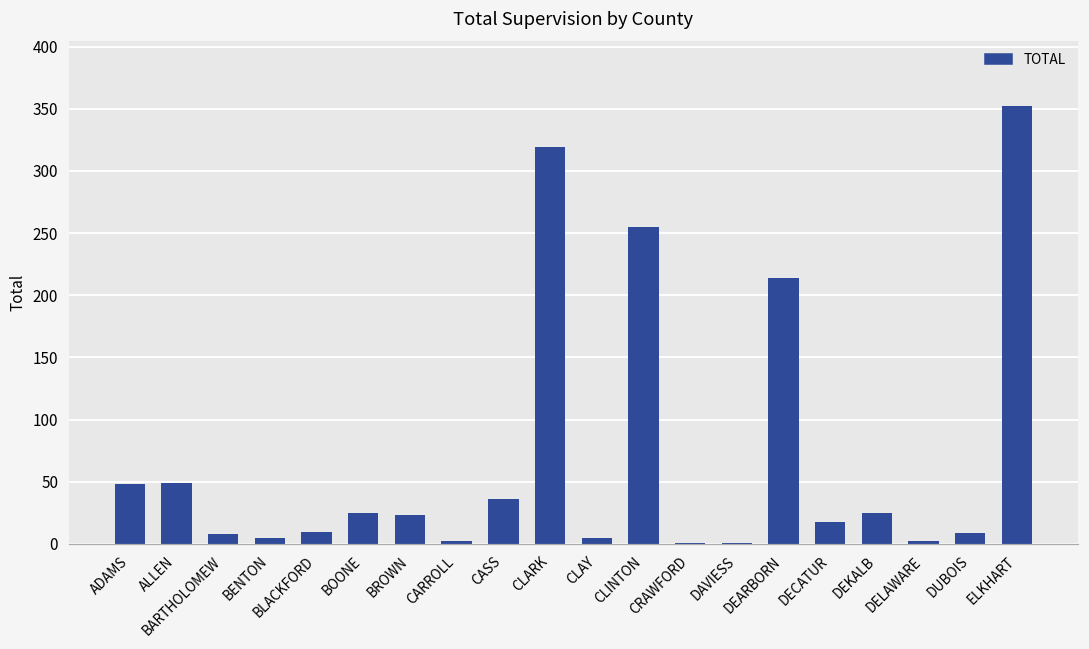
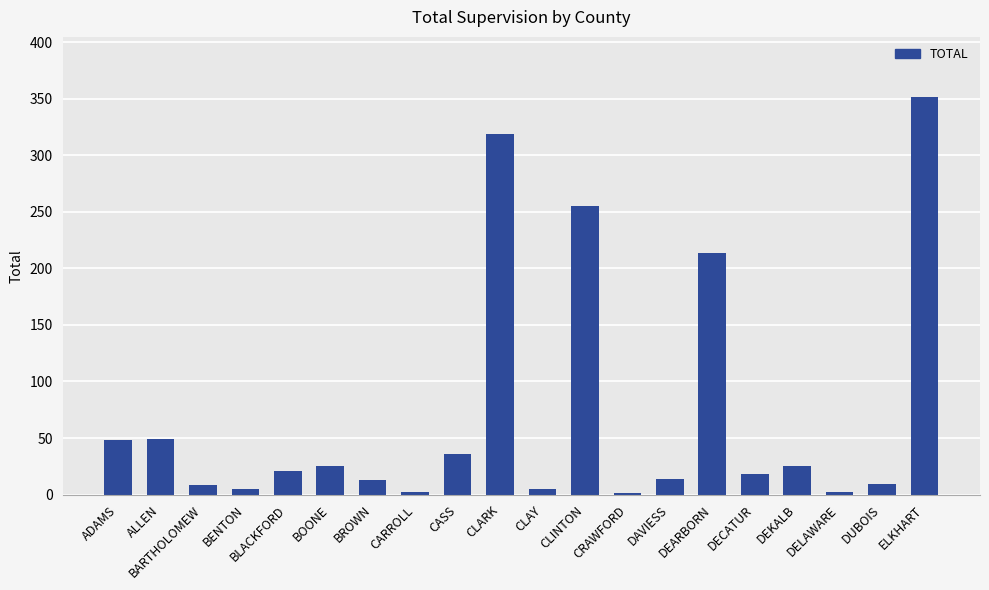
  {
    "ADAMS": 48,
    "ALLEN": 49,
    "BARTHOLOMEW": 8,
    "BENTON": 5,
-   "BLACKFORD": 10,
+   "BLACKFORD": 21,
    "BOONE": 25,
-   "BROWN": 23,
+   "BROWN": 13,
    "CASS": 36,
    "CLARK": 319,
    "CLAY": 5,
    "CLINTON": 255,
-   "DAVIESS": 1,
+   "DAVIESS": 14,
    "DEARBORN": 214,
    "DECATUR": 18,
    "DEKALB": 25,
    "DUBOIS": 9,
    "ELKHART": 352
  }
